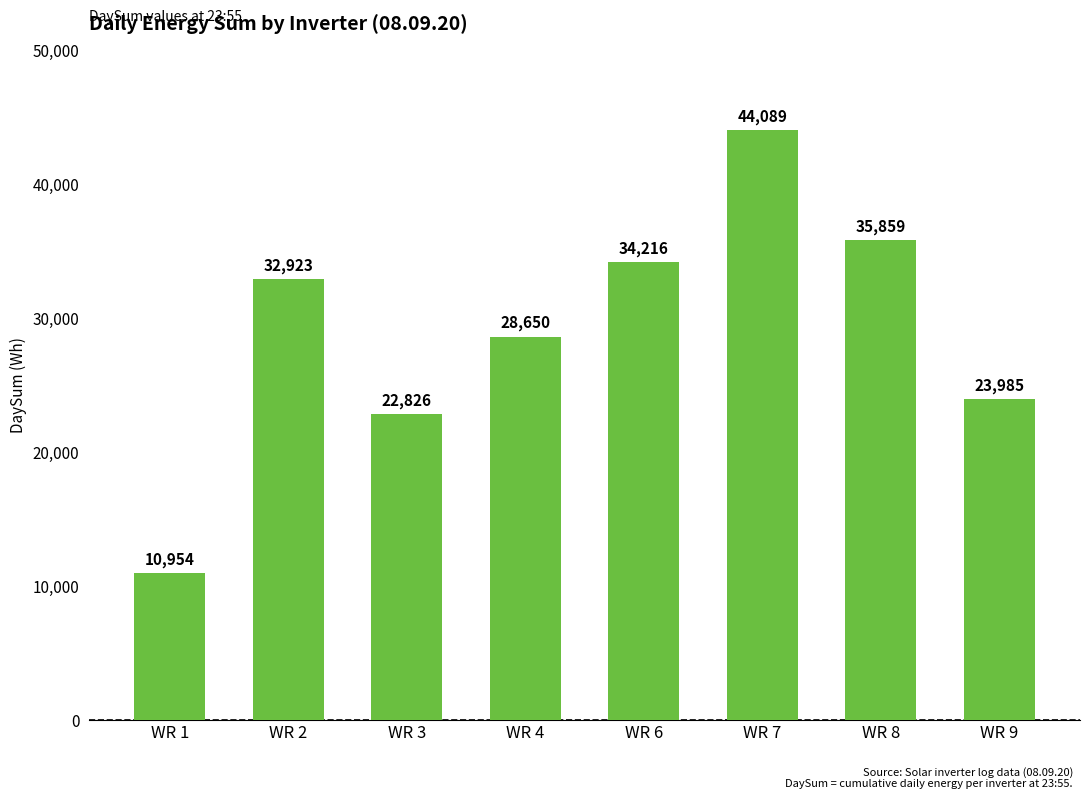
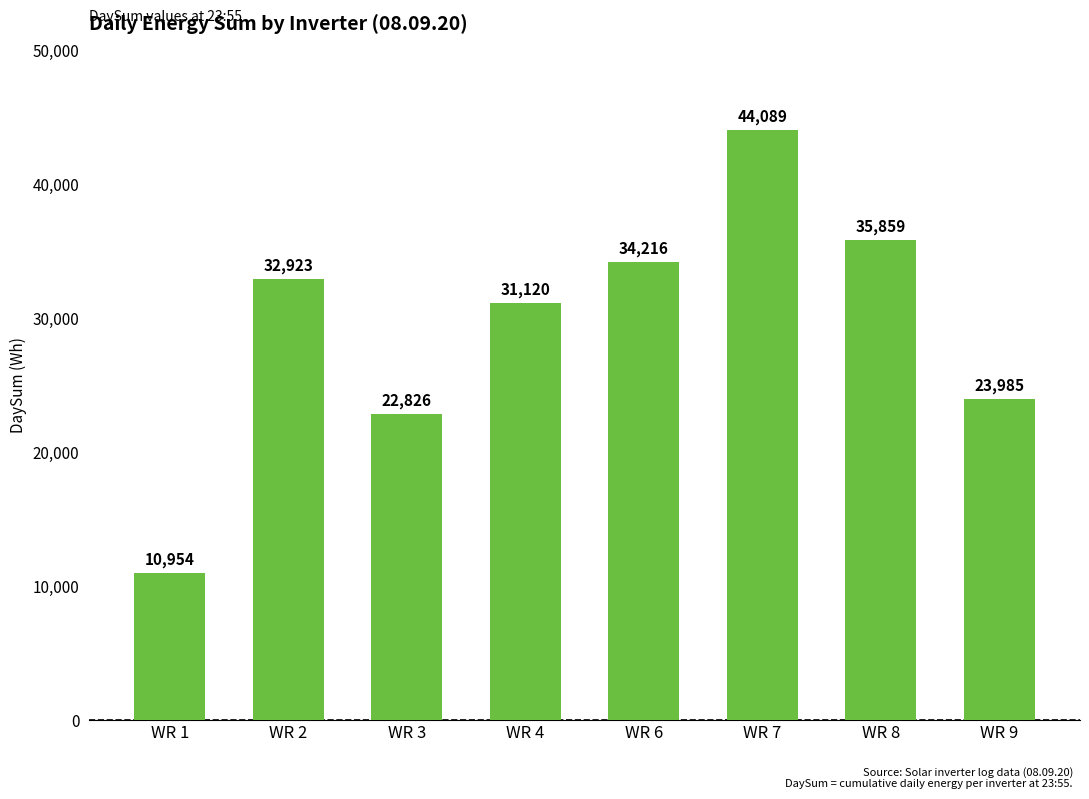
  {
    "WR 1": "10,954",
    "WR 2": "32,923",
    "WR 3": "22,826",
-   "WR 4": "28,650",
+   "WR 4": "31,120",
    "WR 6": "34,216",
    "WR 7": "44,089",
    "WR 8": "35,859",
    "WR 9": "23,985"
  }
